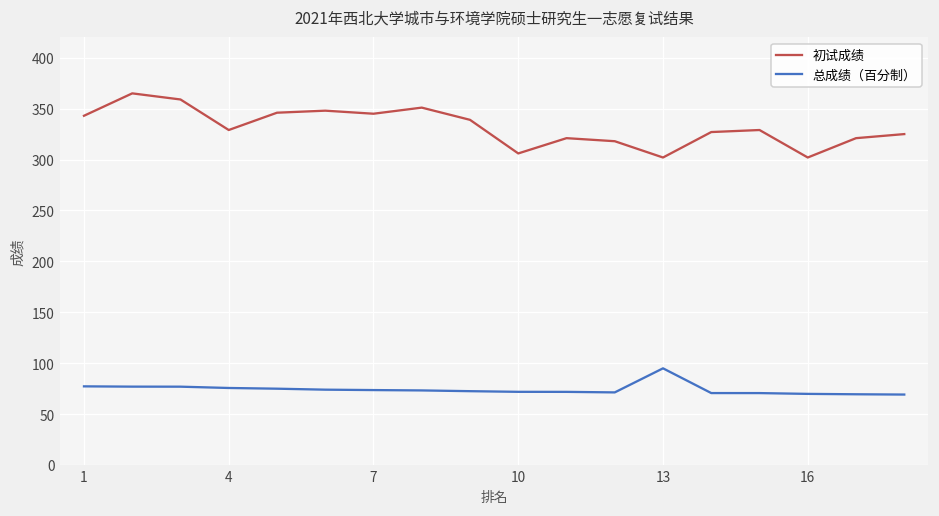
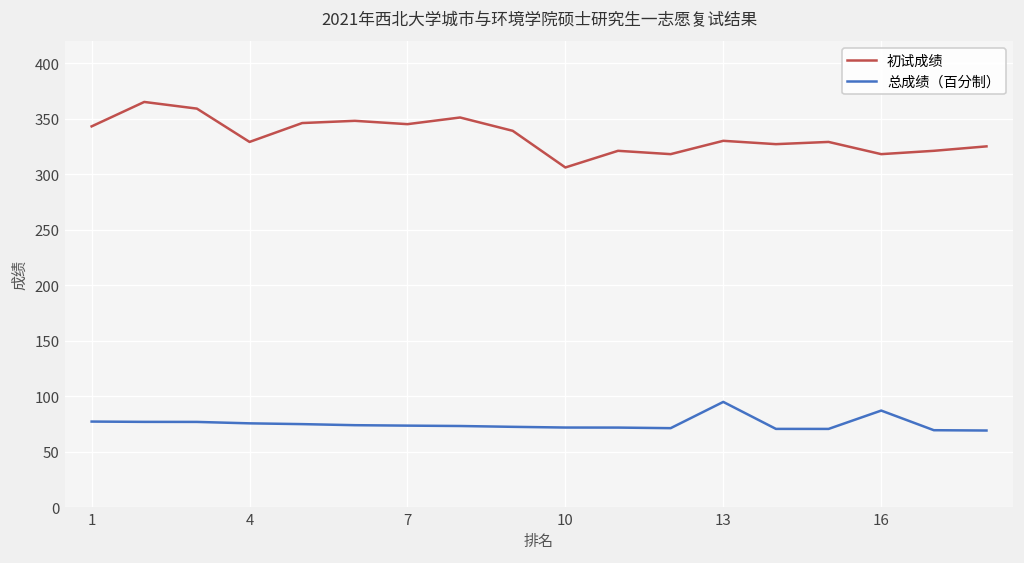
  {
    "初试成绩": {
      "1": 340,
      "4": 330,
      "7": 350,
      "10": 310,
-     "13": 300,
-     "16": 300
+     "13": 330,
+     "16": 320
    },
    "总成绩（百分制）": {
      "1": 80,
      "4": 80,
      "7": 70,
      "10": 70,
      "13": 90,
-     "16": 70
+     "16": 90
    }
  }
